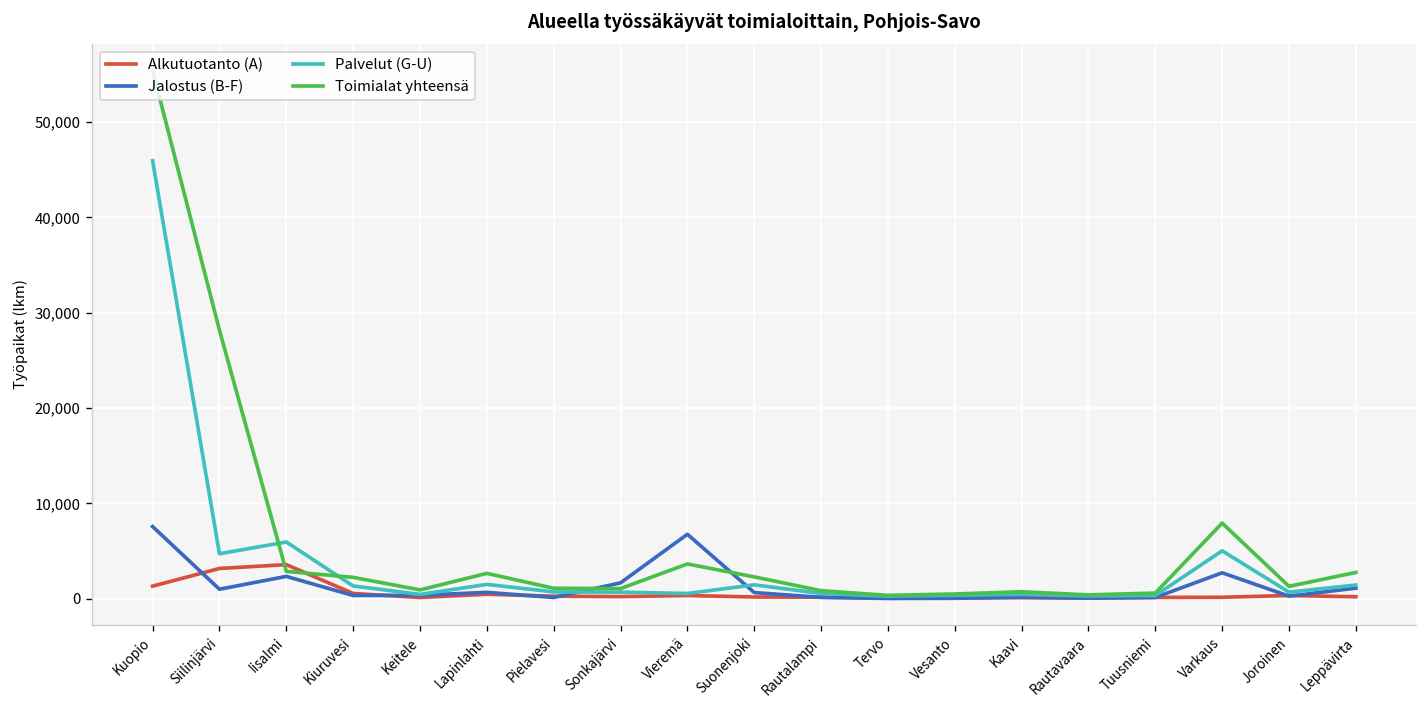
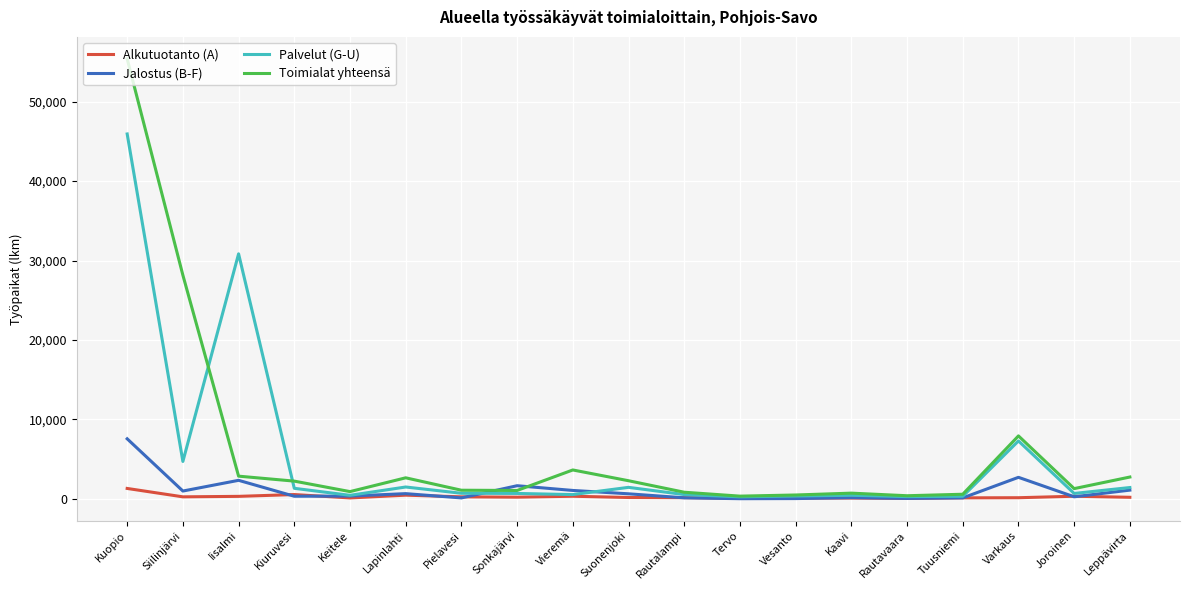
  {
    "Alkutuotanto (A)": {
      "Kuopio": "1,000",
-     "Siilinjärvi": "3,000",
-     "Iisalmi": "4,000",
+     "Siilinjärvi": "0",
+     "Iisalmi": "0",
      "Sonkajärvi": "0",
      "Suonenjoki": "0",
      "Varkaus": "0",
      "Leppävirta": "0"
    },
    "Jalostus (B-F)": {
      "Kuopio": "8,000",
      "Siilinjärvi": "1,000",
      "Iisalmi": "2,000",
      "Sonkajärvi": "2,000",
-     "Vieremä": "7,000",
+     "Vieremä": "1,000",
      "Suonenjoki": "1,000",
      "Varkaus": "3,000",
      "Leppävirta": "1,000"
    },
    "Palvelut (G-U)": {
      "Kuopio": "46,000",
      "Siilinjärvi": "5,000",
-     "Iisalmi": "6,000",
+     "Iisalmi": "31,000",
      "Kiuruvesi": "1,000",
      "Lapinlahti": "1,000",
      "Pielavesi": "1,000",
      "Sonkajärvi": "1,000",
      "Suonenjoki": "1,000",
-     "Varkaus": "5,000",
+     "Varkaus": "7,000",
      "Joroinen": "1,000",
      "Leppävirta": "1,000"
    },
    "Toimialat yhteensä": {
      "Siilinjärvi": "28,000",
      "Iisalmi": "3,000",
      "Kiuruvesi": "2,000",
      "Keitele": "1,000",
      "Lapinlahti": "3,000",
      "Pielavesi": "1,000",
      "Sonkajärvi": "1,000",
      "Vieremä": "4,000",
      "Suonenjoki": "2,000",
      "Varkaus": "8,000",
      "Joroinen": "1,000",
      "Leppävirta": "3,000"
    }
  }
